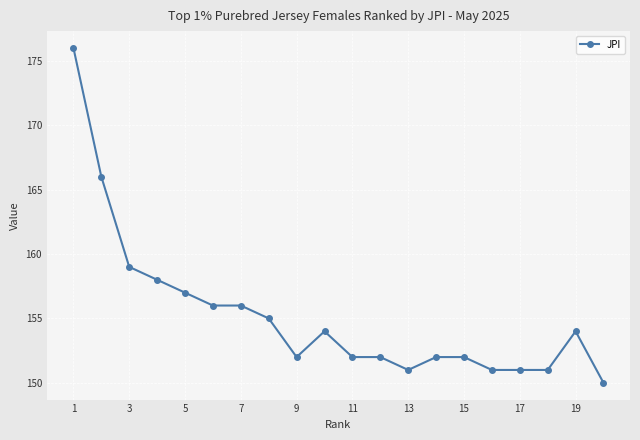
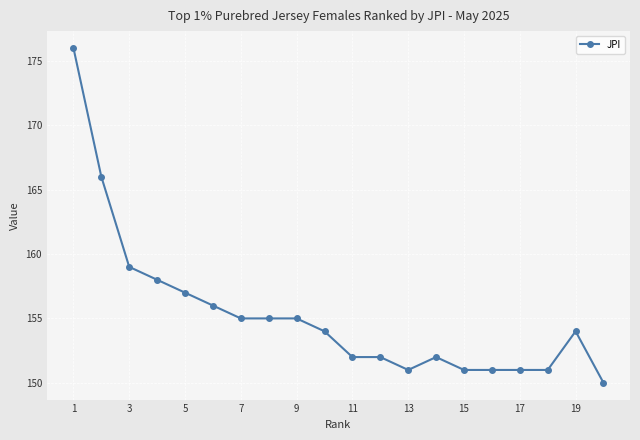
  {
    "1": 176,
    "3": 159,
    "5": 157,
-   "7": 156,
-   "9": 152,
+   "7": 155,
+   "9": 155,
    "11": 152,
    "13": 151,
-   "15": 152,
+   "15": 151,
    "17": 151,
    "19": 154
  }
